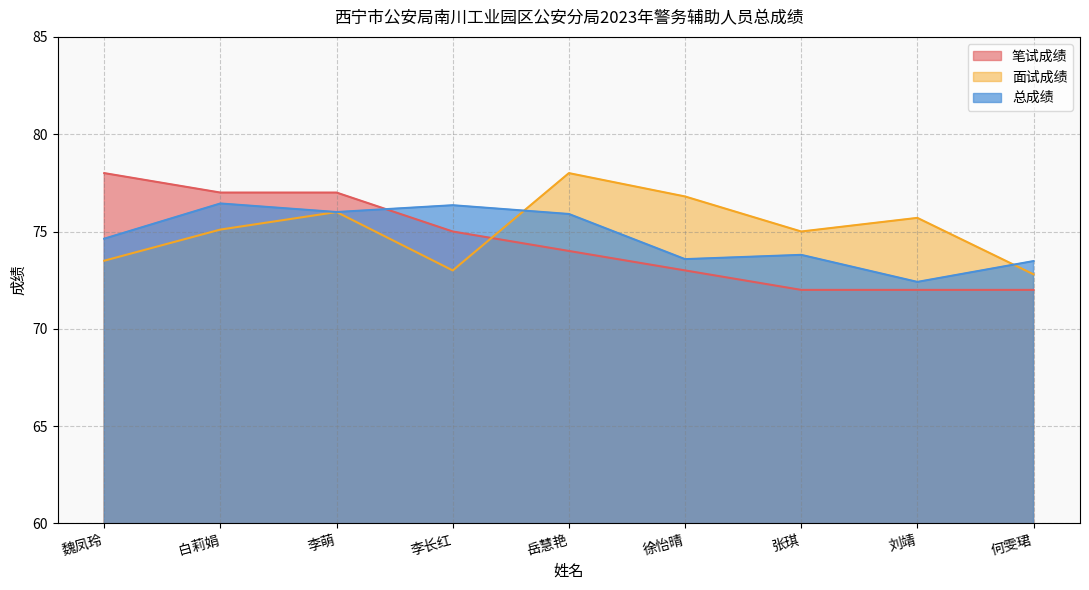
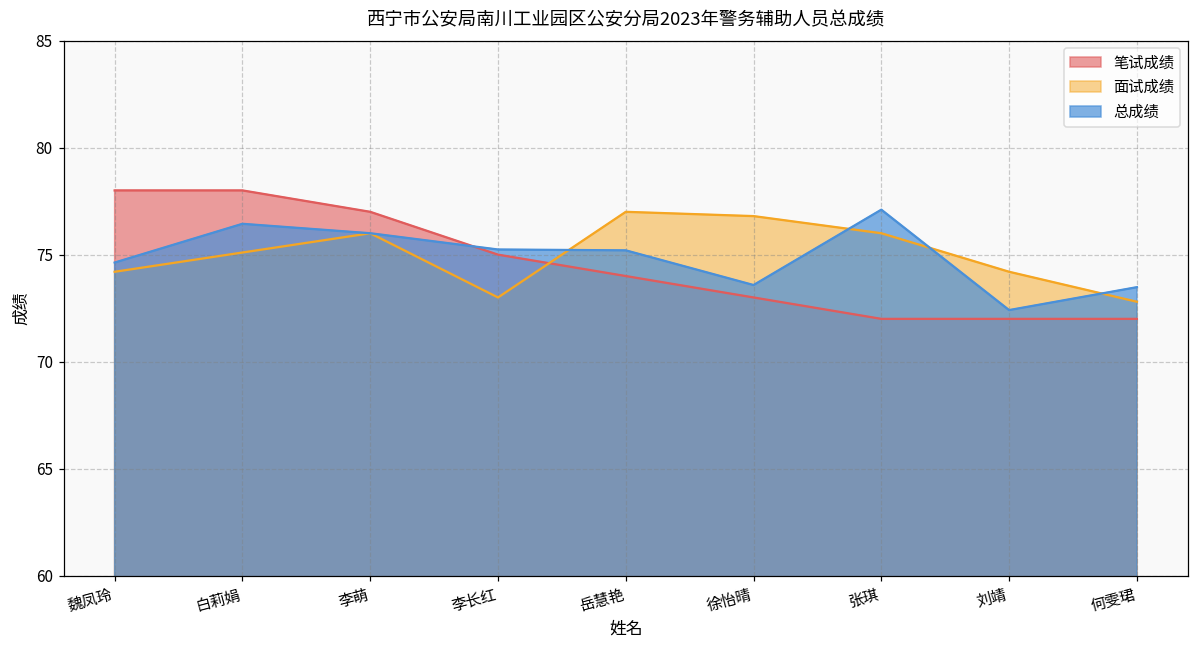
  {
    "笔试成绩": {
      "魏凤玲": 78,
-     "白莉娟": 77,
+     "白莉娟": 78,
      "李萌": 77,
      "李长红": 75,
      "岳慧艳": 74,
      "徐怡晴": 73,
      "张琪": 72,
      "刘靖": 72,
      "何雯珺": 72
    },
    "面试成绩": {
-     "魏凤玲": 73.5,
+     "魏凤玲": 74.2,
      "白莉娟": 75.1,
      "李长红": 73.0,
-     "岳慧艳": 78,
+     "岳慧艳": 77,
      "徐怡晴": 76.8,
-     "张琪": 75,
-     "刘靖": 75.7,
+     "张琪": 76,
+     "刘靖": 74.2,
      "何雯珺": 72.8
    },
    "总成绩": {
      "魏凤玲": 74.6,
      "白莉娟": 76.4,
-     "李长红": 76.4,
-     "岳慧艳": 75.9,
+     "李长红": 75.2,
+     "岳慧艳": 75.2,
      "徐怡晴": 73.6,
-     "张琪": 73.8,
+     "张琪": 77.1,
      "刘靖": 72.4,
      "何雯珺": 73.5
    }
  }
